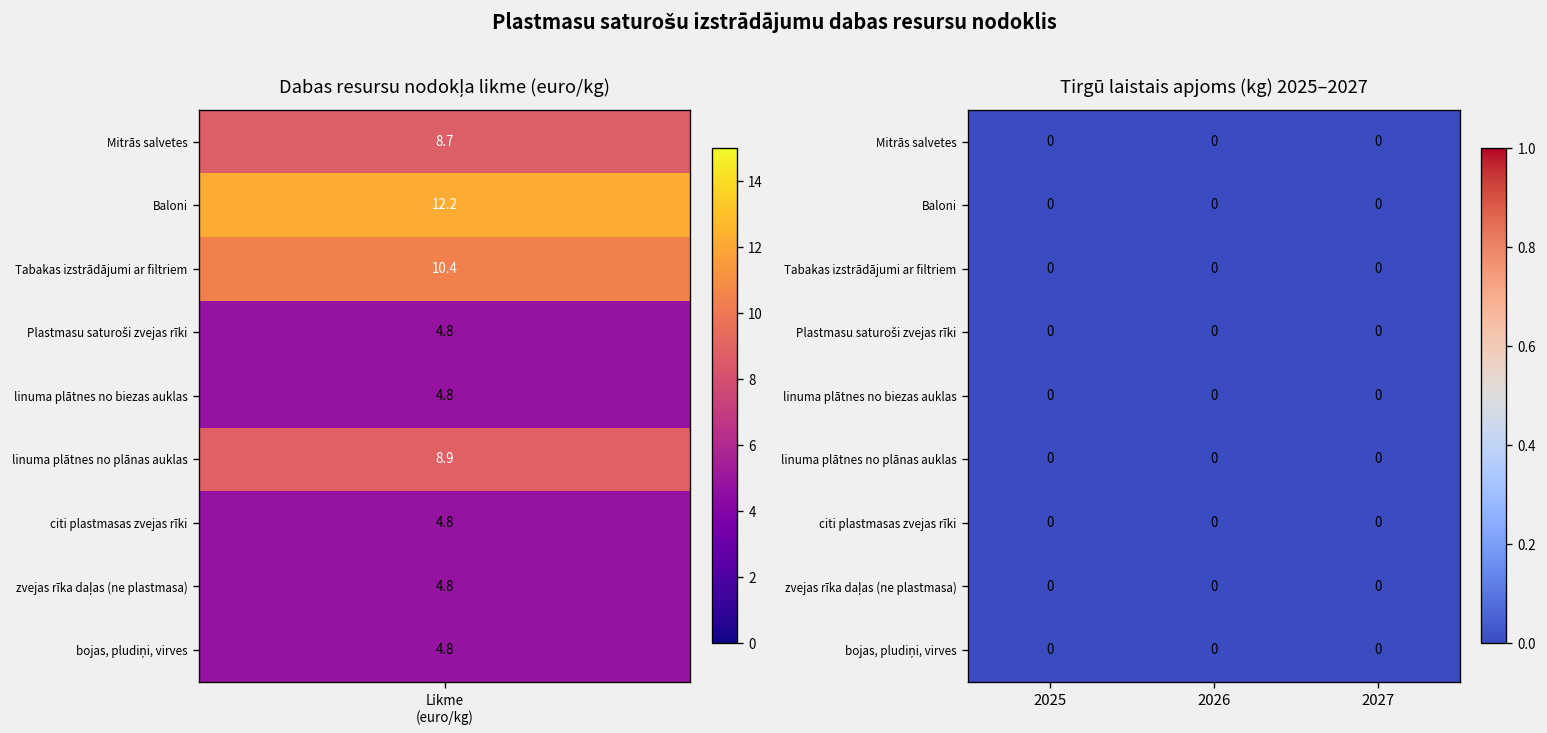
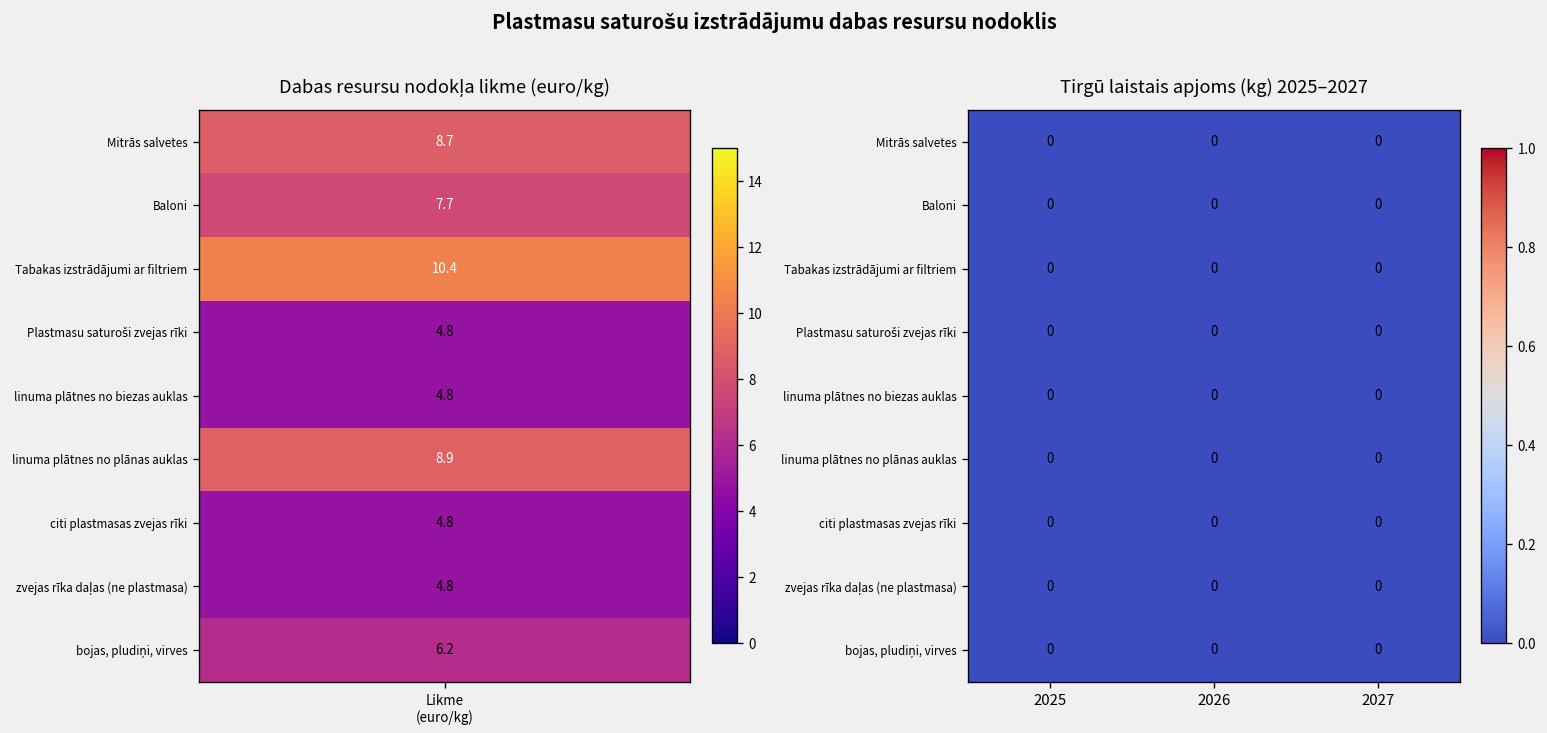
  {
    "Dabas resursu nodokļa likme (euro/kg)": {
      "Mitrās salvetes": {
        "Likme (euro/kg)": 8.7
      },
      "Baloni": {
-       "Likme (euro/kg)": 12.2
+       "Likme (euro/kg)": 7.7
      },
      "Tabakas izstrādājumi ar filtriem": {
        "Likme (euro/kg)": 10.4
      },
      "Plastmasu saturoši zvejas rīki": {
        "Likme (euro/kg)": 4.8
      },
      "linuma plātnes no biezas auklas": {
        "Likme (euro/kg)": 4.8
      },
      "linuma plātnes no plānas auklas": {
        "Likme (euro/kg)": 8.9
      },
      "citi plastmasas zvejas rīki": {
        "Likme (euro/kg)": 4.8
      },
      "zvejas rīka daļas (ne plastmasa)": {
        "Likme (euro/kg)": 4.8
      },
      "bojas, pludiņi, virves": {
-       "Likme (euro/kg)": 4.8
+       "Likme (euro/kg)": 6.2
      }
    },
    "Tirgū laistais apjoms (kg) 2025–2027": {
      "Mitrās salvetes": {
        "2025": 0,
        "2026": 0,
        "2027": 0
      },
      "Baloni": {
        "2025": 0,
        "2026": 0,
        "2027": 0
      },
      "Tabakas izstrādājumi ar filtriem": {
        "2025": 0,
        "2026": 0,
        "2027": 0
      },
      "Plastmasu saturoši zvejas rīki": {
        "2025": 0,
        "2026": 0,
        "2027": 0
      },
      "linuma plātnes no biezas auklas": {
        "2025": 0,
        "2026": 0,
        "2027": 0
      },
      "linuma plātnes no plānas auklas": {
        "2025": 0,
        "2026": 0,
        "2027": 0
      },
      "citi plastmasas zvejas rīki": {
        "2025": 0,
        "2026": 0,
        "2027": 0
      },
      "zvejas rīka daļas (ne plastmasa)": {
        "2025": 0,
        "2026": 0,
        "2027": 0
      },
      "bojas, pludiņi, virves": {
        "2025": 0,
        "2026": 0,
        "2027": 0
      }
    }
  }
